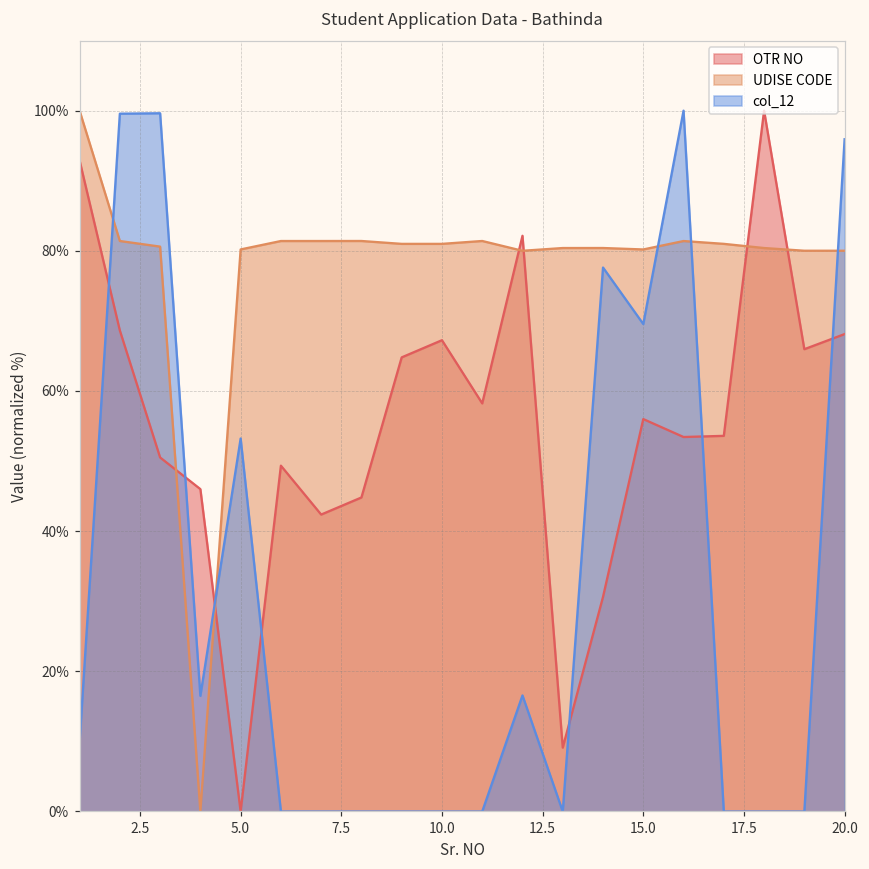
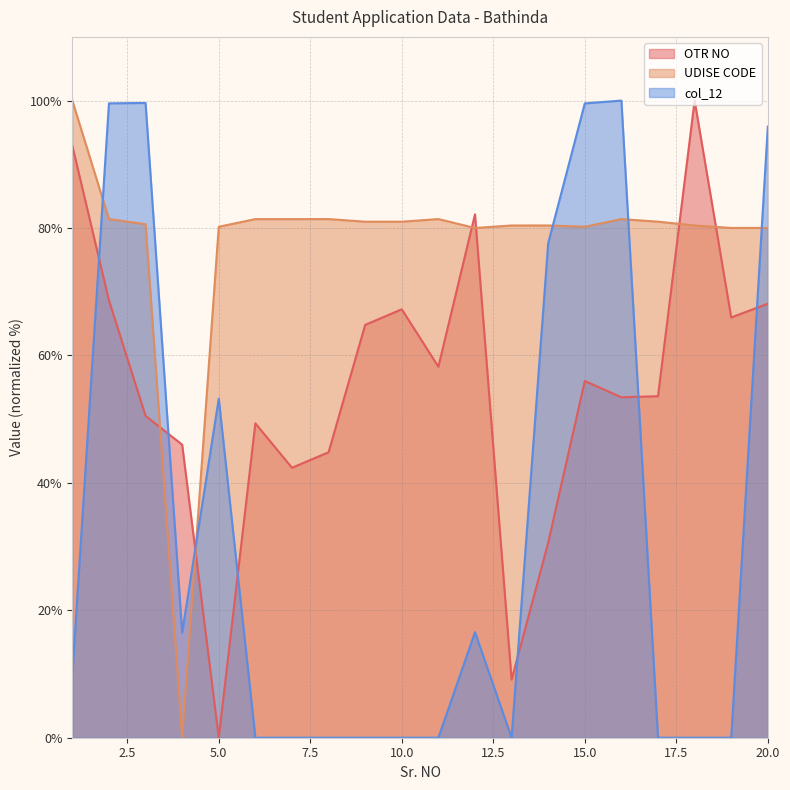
  {
    "col_12": {
      "5.0": "53%",
      "10.0": "0%",
-     "15.0": "70%",
+     "15.0": "100%",
      "20.0": "96%"
    }
  }
